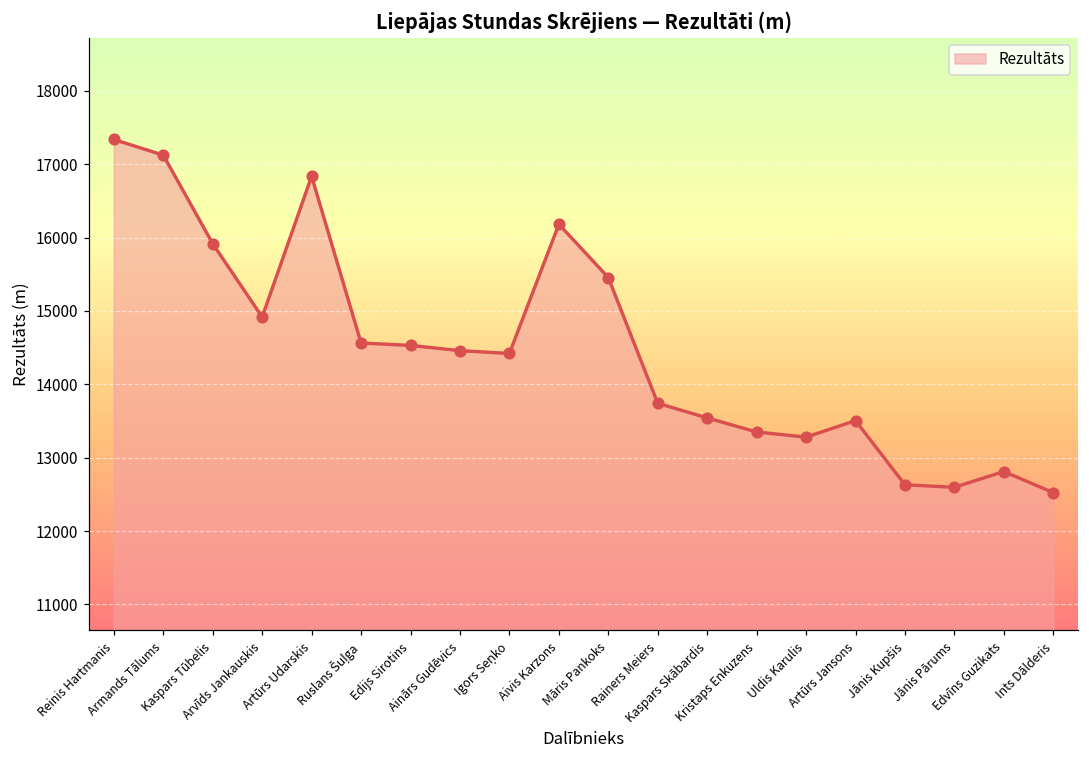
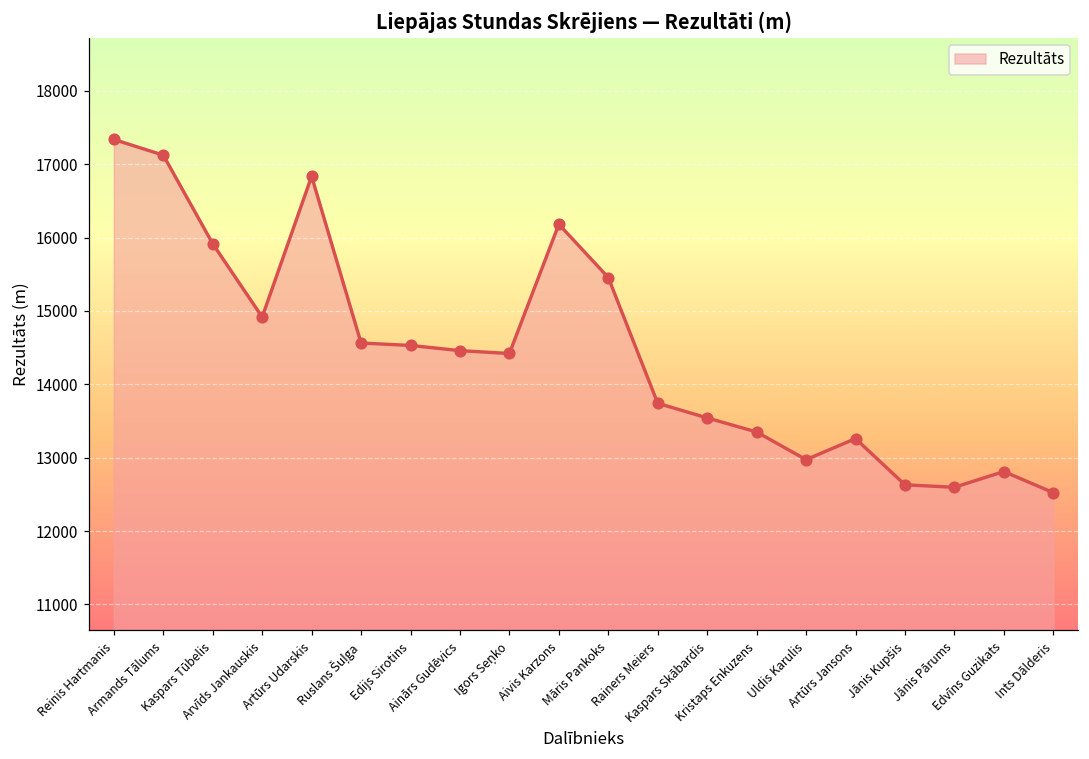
  {
    "Reinis Hartmanis": 17300,
    "Armands Tālums": 17100,
    "Kaspars Tūbelis": 15900,
    "Arvīds Jankauskis": 14900,
    "Artūrs Udarskis": 16800,
    "Ruslans Šuļga": 14600,
    "Edijs Sirotins": 14500,
    "Ainārs Gudēvics": 14500,
    "Igors Seņko": 14400,
    "Aivis Karzons": 16200,
    "Māris Pankoks": 15500,
    "Rainers Meiers": 13700,
    "Kaspars Skābardis": 13500,
    "Kristaps Enkuzens": 13400,
-   "Uldis Karulis": 13300,
-   "Artūrs Jansons": 13500,
+   "Uldis Karulis": 13000,
+   "Artūrs Jansons": 13300,
    "Jānis Kupšis": 12600,
    "Jānis Pārums": 12600,
    "Edvīns Guzikats": 12800,
    "Ints Dālderis": 12500
  }
